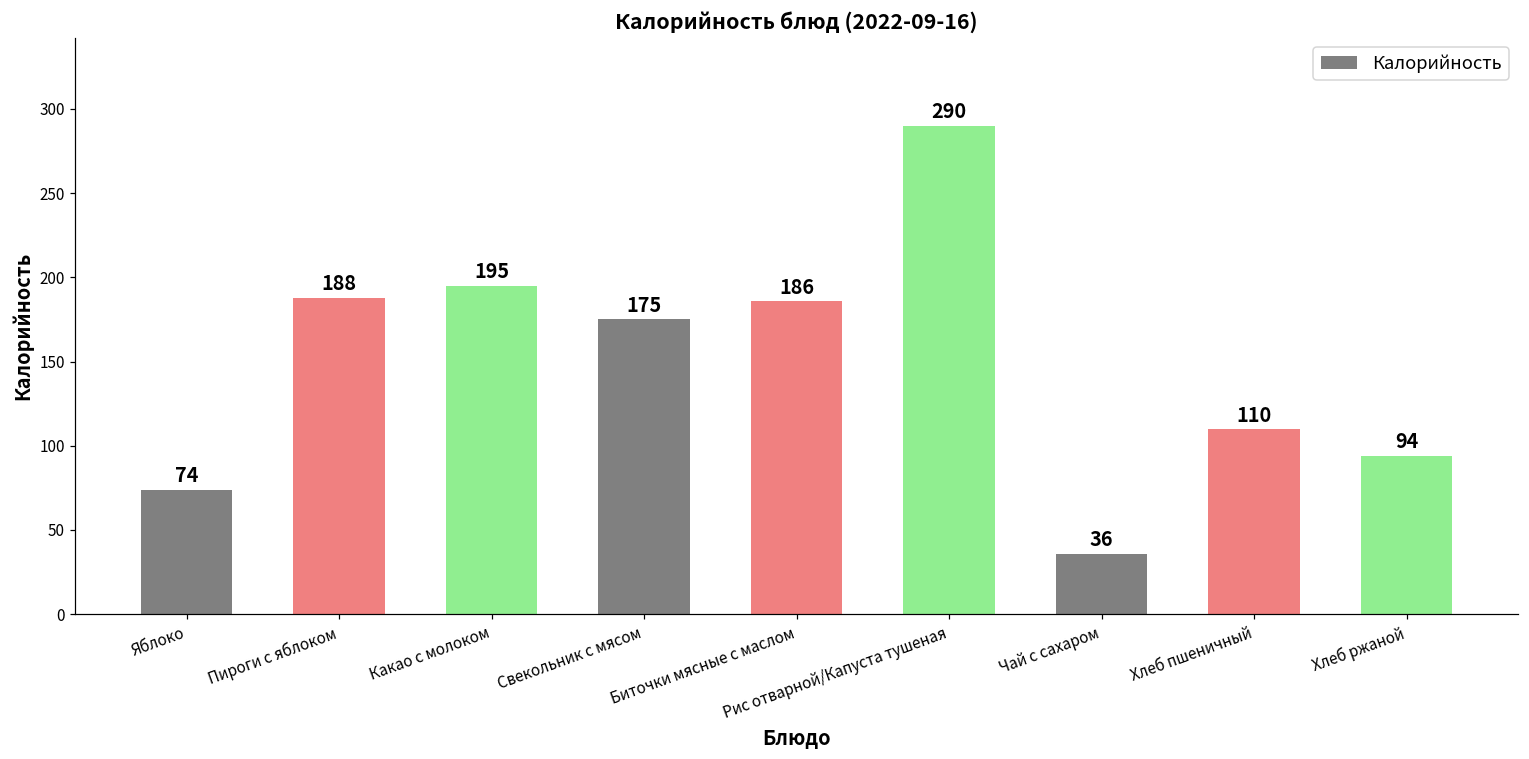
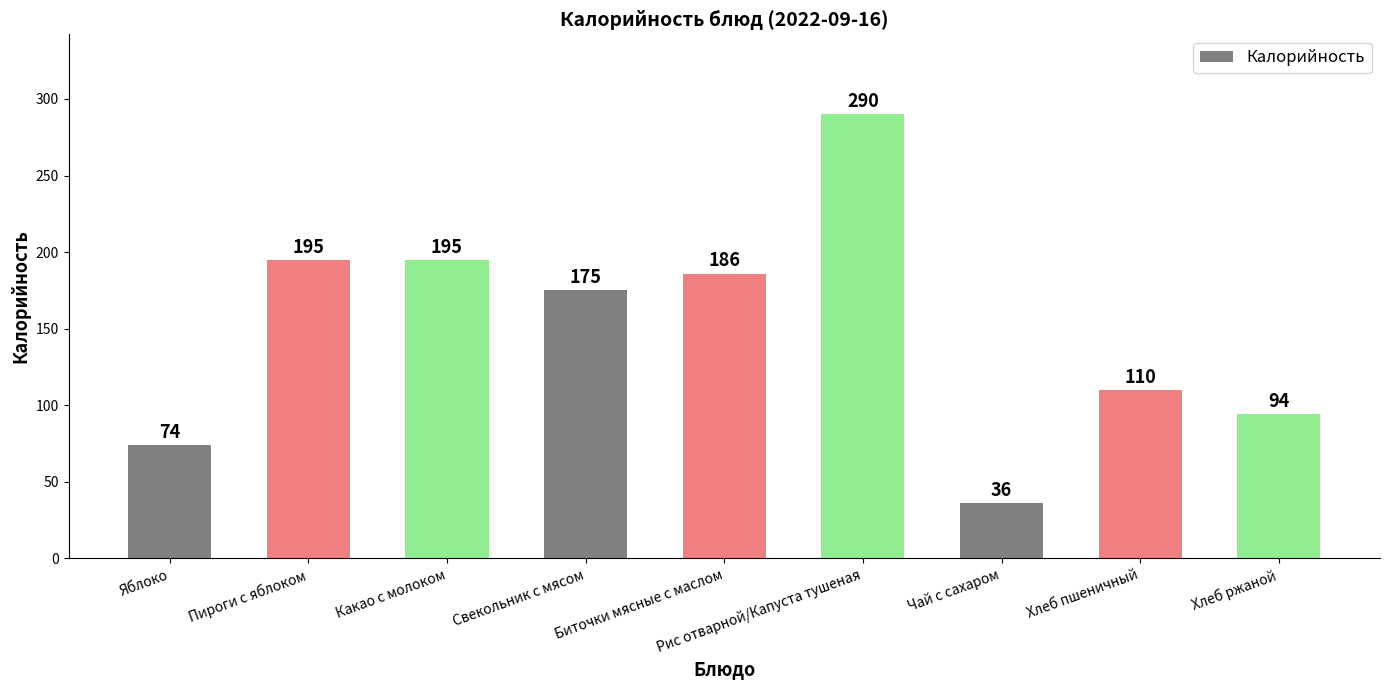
  {
    "Яблоко": 74,
-   "Пироги с яблоком": 188,
+   "Пироги с яблоком": 195,
    "Какао с молоком": 195,
    "Свекольник с мясом": 175,
    "Биточки мясные с маслом": 186,
    "Рис отварной/Капуста тушеная": 290,
    "Чай с сахаром": 36,
    "Хлеб пшеничный": 110,
    "Хлеб ржаной": 94
  }
